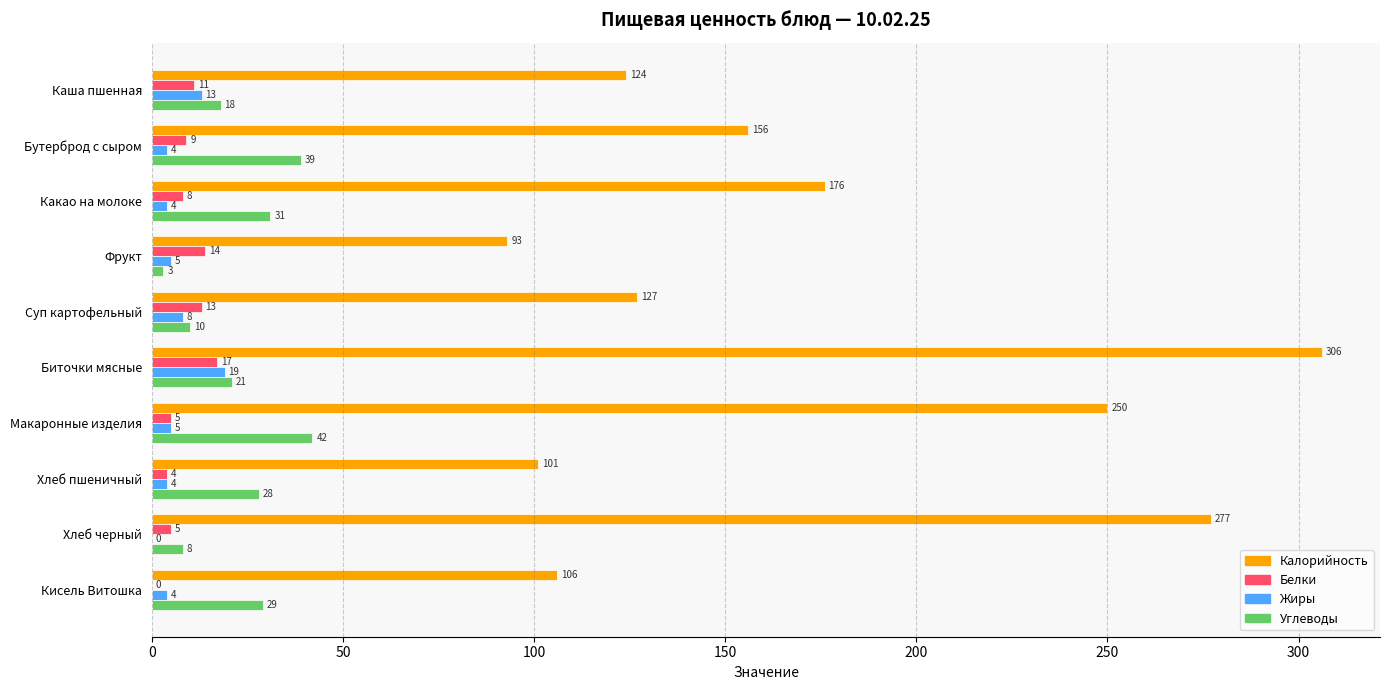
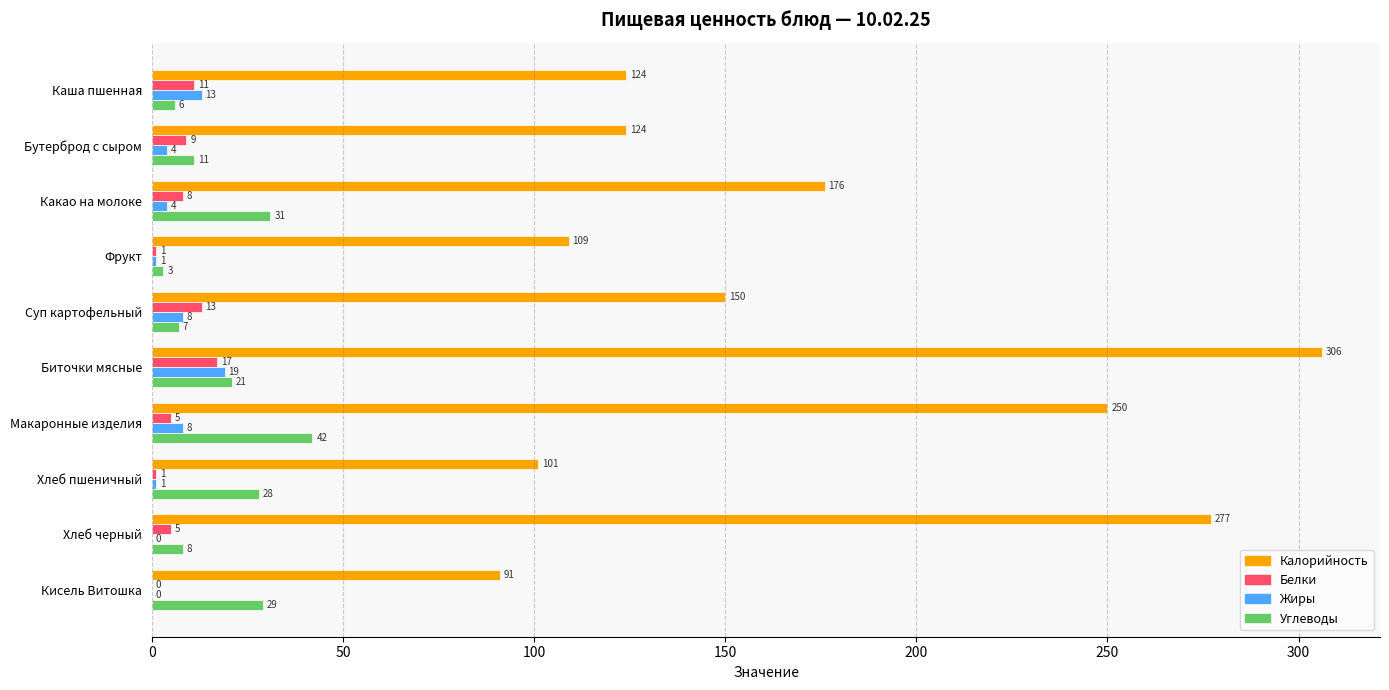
  {
    "Калорийность": {
      "Каша пшенная": 124,
-     "Бутерброд с сыром": 156,
+     "Бутерброд с сыром": 124,
      "Какао на молоке": 176,
-     "Фрукт": 93,
-     "Суп картофельный": 127,
+     "Фрукт": 109,
+     "Суп картофельный": 150,
      "Биточки мясные": 306,
      "Макаронные изделия": 250,
      "Хлеб пшеничный": 101,
      "Хлеб черный": 277,
-     "Кисель Витошка": 106
+     "Кисель Витошка": 91
    },
    "Белки": {
      "Каша пшенная": 11,
      "Бутерброд с сыром": 9,
      "Какао на молоке": 8,
-     "Фрукт": 14,
+     "Фрукт": 1,
      "Суп картофельный": 13,
      "Биточки мясные": 17,
      "Макаронные изделия": 5,
-     "Хлеб пшеничный": 4,
+     "Хлеб пшеничный": 1,
      "Хлеб черный": 5,
      "Кисель Витошка": 0
    },
    "Жиры": {
      "Каша пшенная": 13,
      "Бутерброд с сыром": 4,
      "Какао на молоке": 4,
-     "Фрукт": 5,
+     "Фрукт": 1,
      "Суп картофельный": 8,
      "Биточки мясные": 19,
-     "Макаронные изделия": 5,
-     "Хлеб пшеничный": 4,
+     "Макаронные изделия": 8,
+     "Хлеб пшеничный": 1,
      "Хлеб черный": 0,
-     "Кисель Витошка": 4
+     "Кисель Витошка": 0
    },
    "Углеводы": {
-     "Каша пшенная": 18,
-     "Бутерброд с сыром": 39,
+     "Каша пшенная": 6,
+     "Бутерброд с сыром": 11,
      "Какао на молоке": 31,
      "Фрукт": 3,
-     "Суп картофельный": 10,
+     "Суп картофельный": 7,
      "Биточки мясные": 21,
      "Макаронные изделия": 42,
      "Хлеб пшеничный": 28,
      "Хлеб черный": 8,
      "Кисель Витошка": 29
    }
  }
